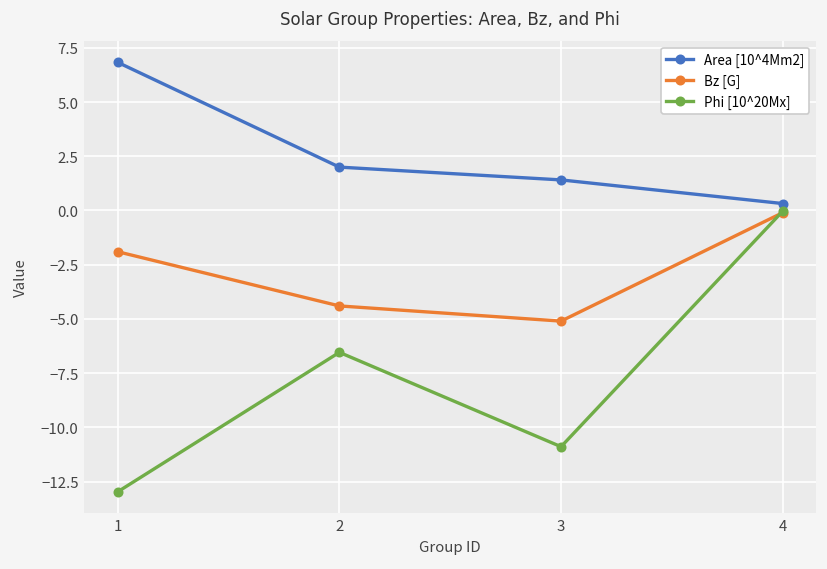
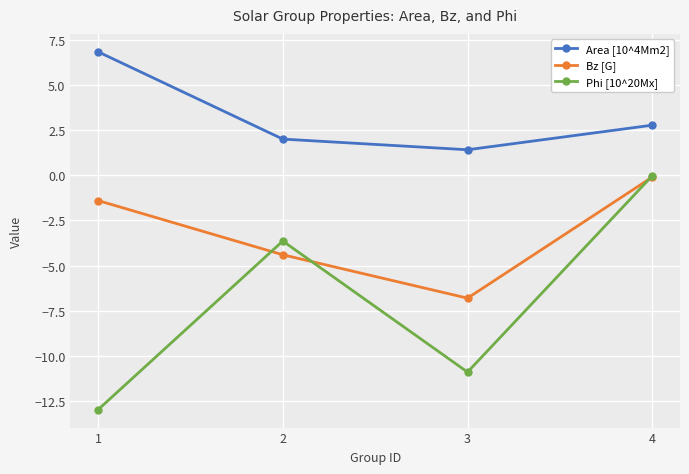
  {
    "Area [10^4Mm2]": {
      "1": 6.8,
      "2": 2.0,
      "3": 1.4,
-     "4": 0.3
+     "4": 2.8
    },
    "Bz [G]": {
-     "1": -1.9,
+     "1": -1.4,
      "2": -4.4,
-     "3": -5.1
+     "3": -6.8
    },
    "Phi [10^20Mx]": {
      "1": -13.0,
-     "2": -6.5,
+     "2": -3.6,
      "3": -10.9
    }
  }
